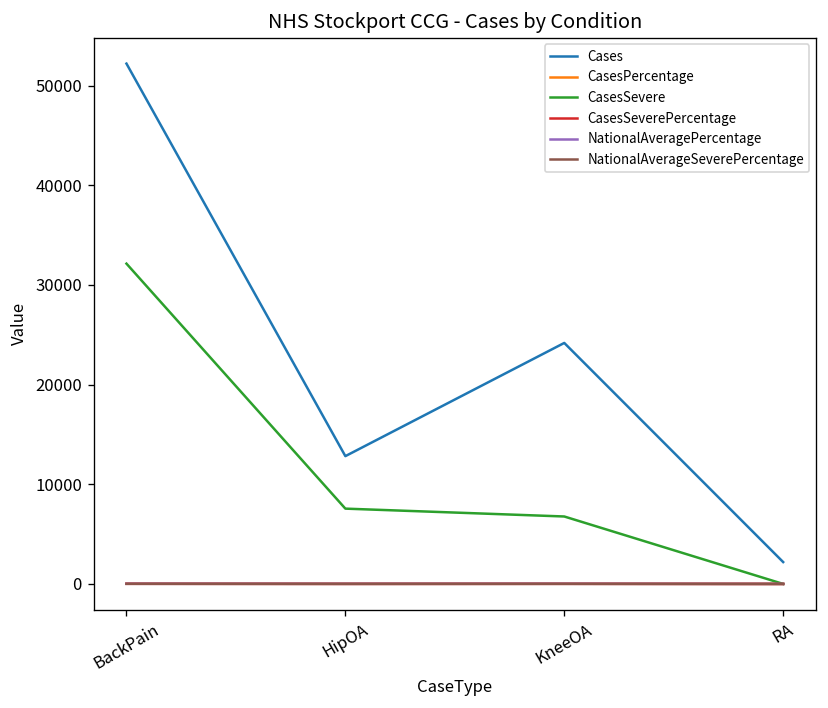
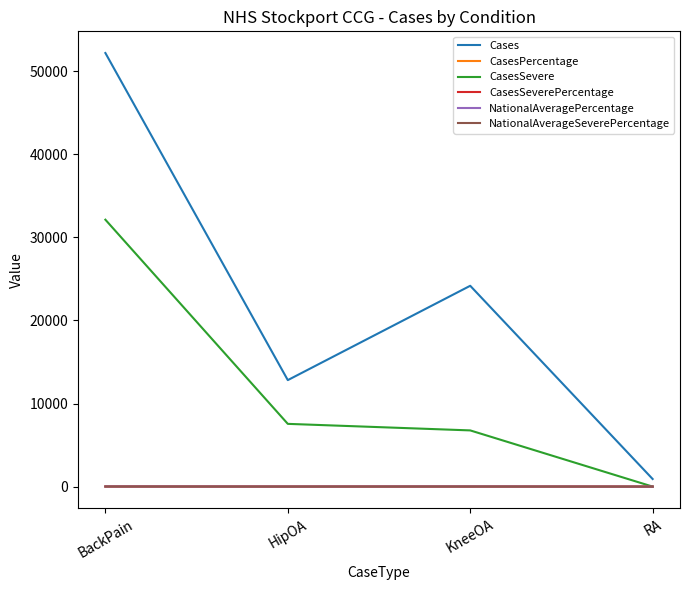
  {
    "Cases": {
      "BackPain": 52000,
      "HipOA": 13000,
      "KneeOA": 24000,
-     "RA": 2000
+     "RA": 1000
    },
    "CasesSevere": {
      "BackPain": 32000,
      "HipOA": 8000,
      "KneeOA": 7000
    }
  }
